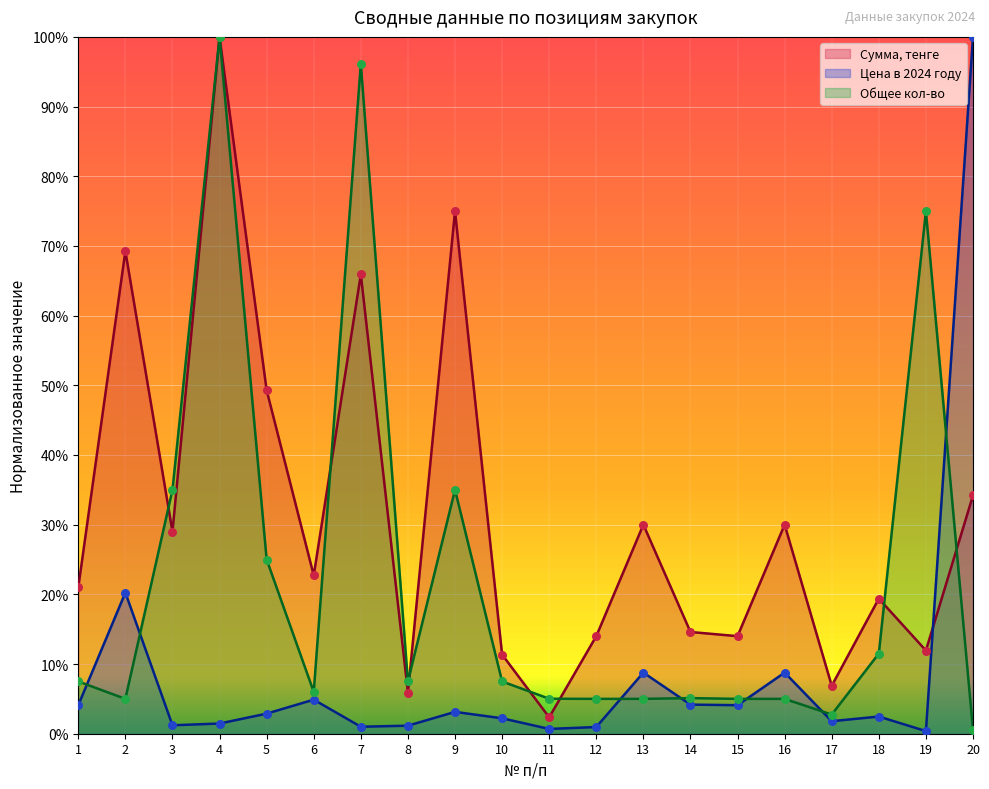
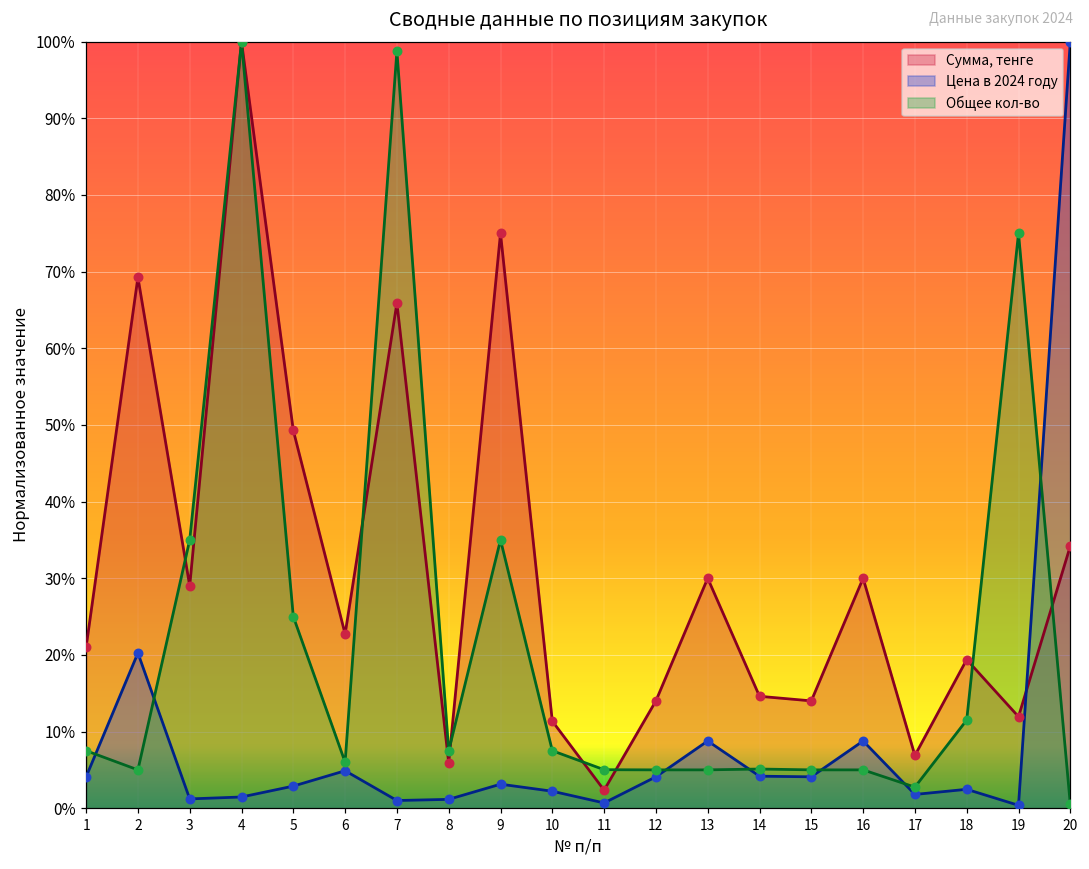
  {
    "Сумма, тенге": {
      "1": "21%",
      "2": "69%",
      "3": "29%",
      "5": "49%",
      "6": "23%",
      "7": "66%",
      "8": "6%",
      "9": "75%",
      "10": "11%",
      "11": "2%",
      "12": "14%",
      "13": "30%",
      "14": "15%",
      "15": "14%",
      "16": "30%",
      "17": "7%",
      "18": "19%",
      "19": "12%",
      "20": "34%"
    },
    "Цена в 2024 году": {
      "1": "4%",
      "2": "20%",
      "3": "1%",
      "4": "1%",
      "5": "3%",
      "6": "5%",
      "7": "1%",
      "8": "1%",
      "9": "3%",
      "10": "2%",
      "11": "1%",
-     "12": "1%",
+     "12": "4%",
      "13": "9%",
      "14": "4%",
      "15": "4%",
      "16": "9%",
      "17": "2%",
      "18": "2%",
      "19": "0%",
      "20": "100%"
    },
    "Общее кол-во": {
      "1": "8%",
      "2": "5%",
      "3": "35%",
      "5": "25%",
      "6": "6%",
-     "7": "96%",
+     "7": "99%",
      "8": "8%",
      "9": "35%",
      "10": "8%",
      "11": "5%",
      "12": "5%",
      "13": "5%",
      "14": "5%",
      "15": "5%",
      "16": "5%",
      "17": "3%",
      "18": "12%",
      "19": "75%",
      "20": "1%"
    }
  }
